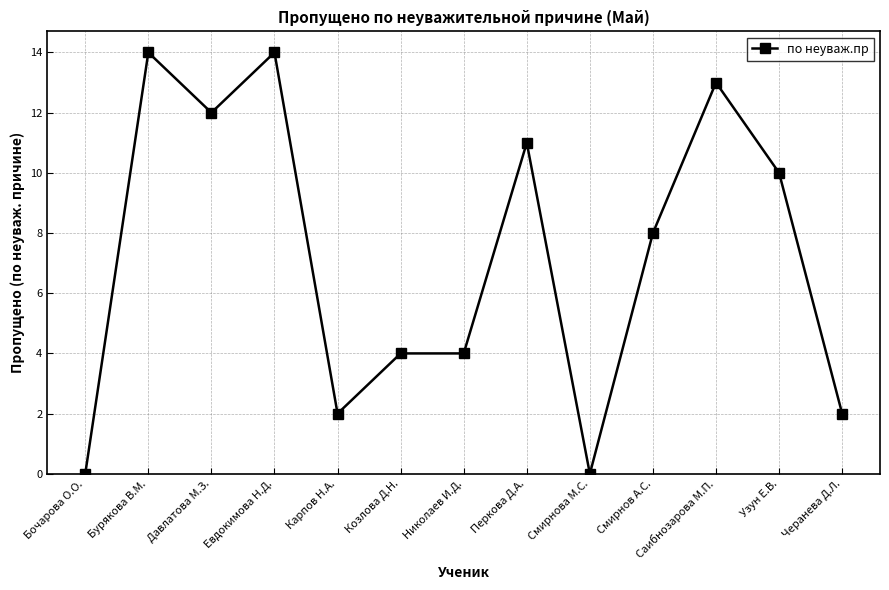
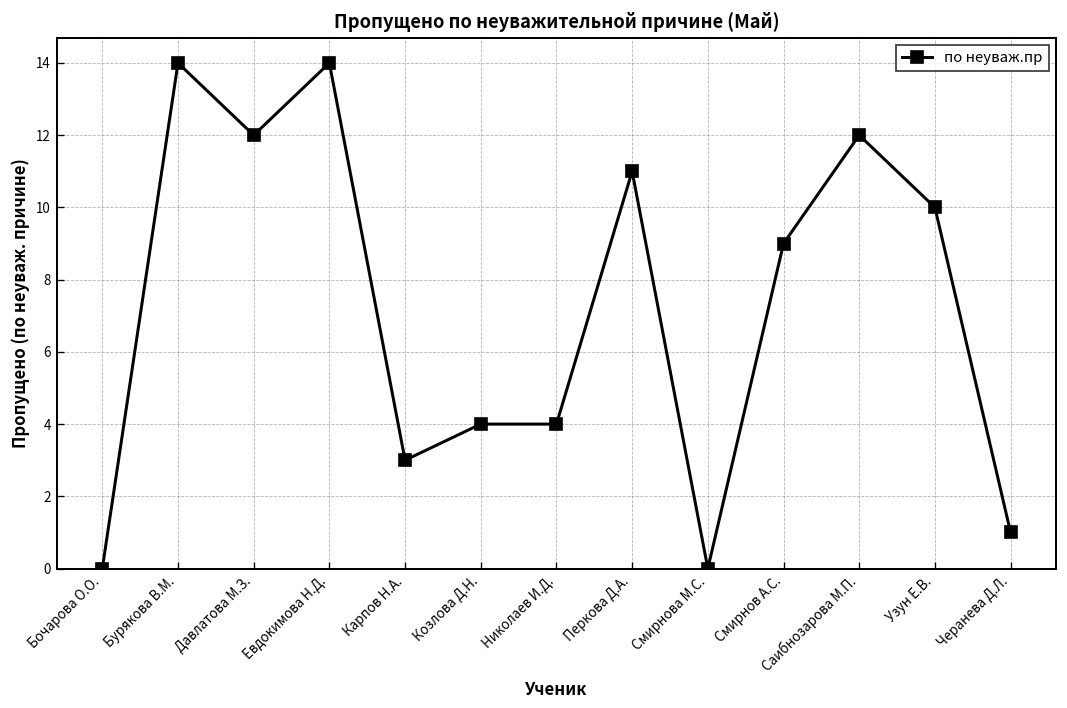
  {
    "Бочарова О.О.": 0,
    "Бурякова В.М.": 14,
    "Давлатова М.З.": 12,
    "Евдокимова Н.Д.": 14,
-   "Карпов Н.А.": 2,
+   "Карпов Н.А.": 3,
    "Козлова Д.Н.": 4,
    "Николаев И.Д.": 4,
    "Перкова Д.А.": 11,
    "Смирнова М.С.": 0,
-   "Смирнов А.С.": 8,
-   "Саибнозарова М.П.": 13,
+   "Смирнов А.С.": 9,
+   "Саибнозарова М.П.": 12,
    "Узун Е.В.": 10,
-   "Черанева Д.Л.": 2
+   "Черанева Д.Л.": 1
  }
